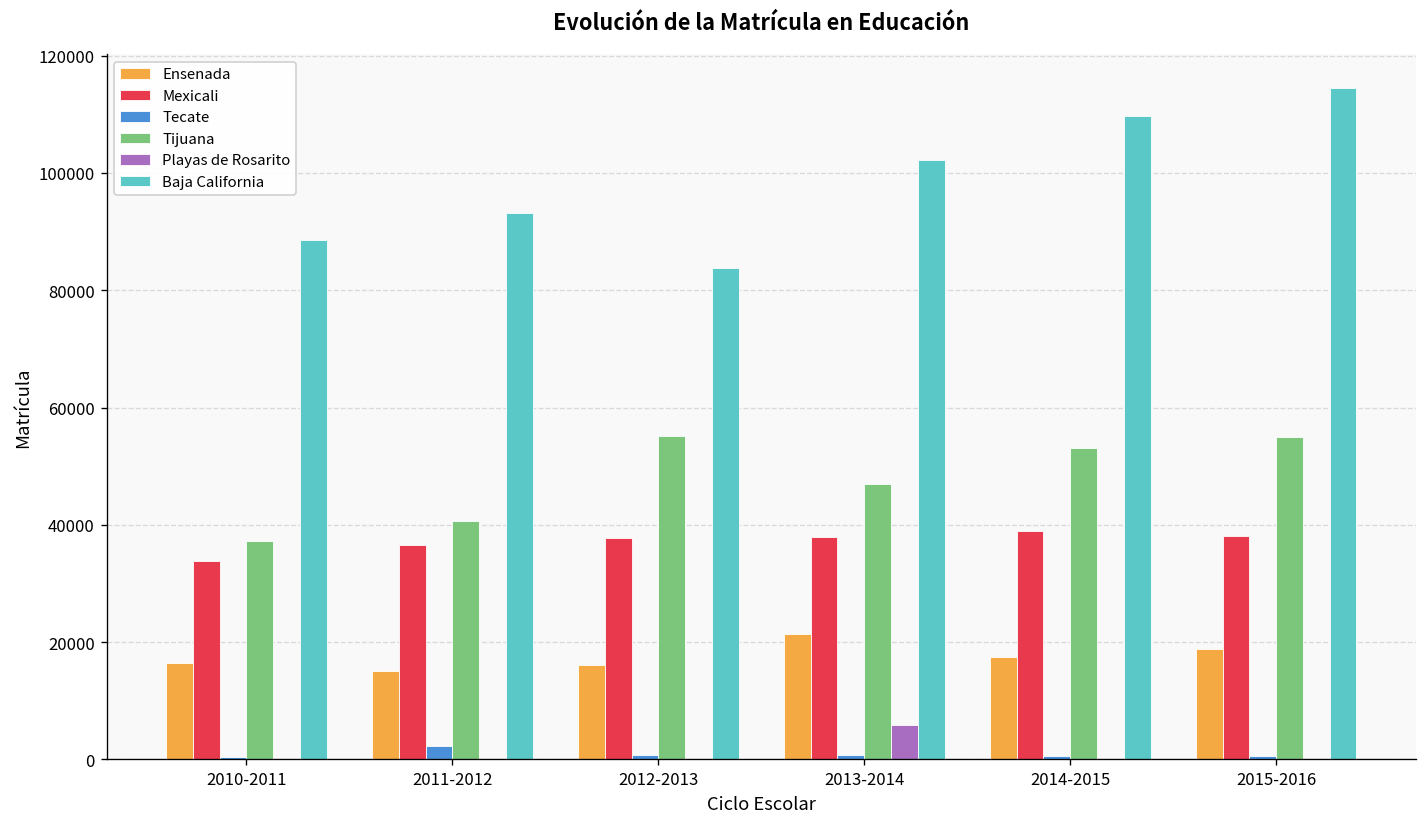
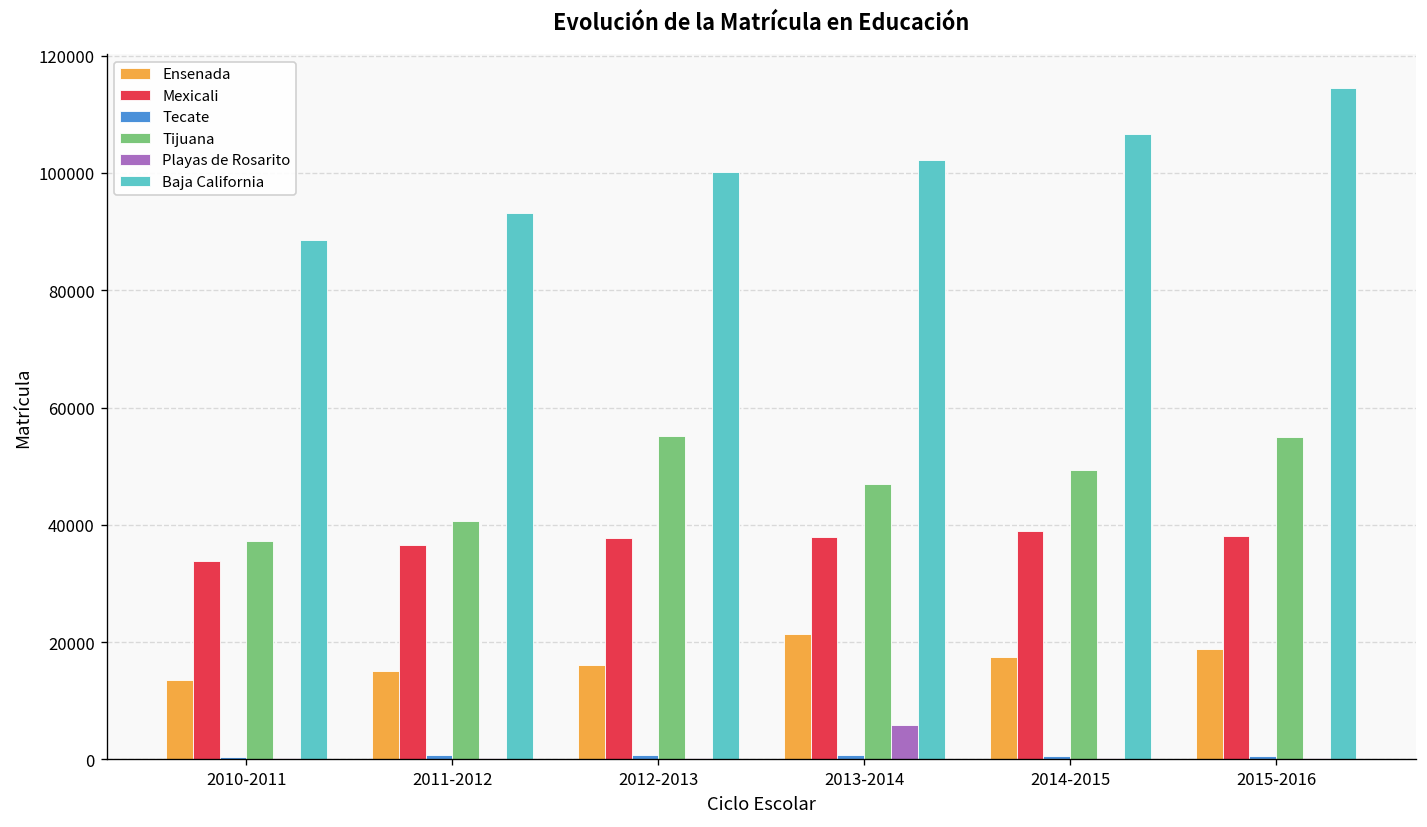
  {
    "Ensenada": {
-     "2010-2011": 17000,
+     "2010-2011": 14000,
      "2011-2012": 15000,
      "2012-2013": 16000,
      "2013-2014": 21000,
      "2014-2015": 17000,
      "2015-2016": 19000
    },
    "Mexicali": {
      "2010-2011": 34000,
      "2011-2012": 36000,
      "2012-2013": 38000,
      "2013-2014": 38000,
      "2014-2015": 39000,
      "2015-2016": 38000
    },
    "Tecate": {
-     "2011-2012": 2000,
+     "2011-2012": 1000,
      "2012-2013": 1000,
      "2013-2014": 1000,
      "2014-2015": 1000,
      "2015-2016": 1000
    },
    "Tijuana": {
      "2010-2011": 37000,
      "2011-2012": 41000,
      "2012-2013": 55000,
      "2013-2014": 47000,
-     "2014-2015": 53000,
+     "2014-2015": 49000,
      "2015-2016": 55000
    },
    "Playas de Rosarito": {
      "2013-2014": 6000
    },
    "Baja California": {
      "2010-2011": 88000,
      "2011-2012": 93000,
-     "2012-2013": 84000,
+     "2012-2013": 100000,
      "2013-2014": 102000,
-     "2014-2015": 110000,
+     "2014-2015": 107000,
      "2015-2016": 115000
    }
  }
